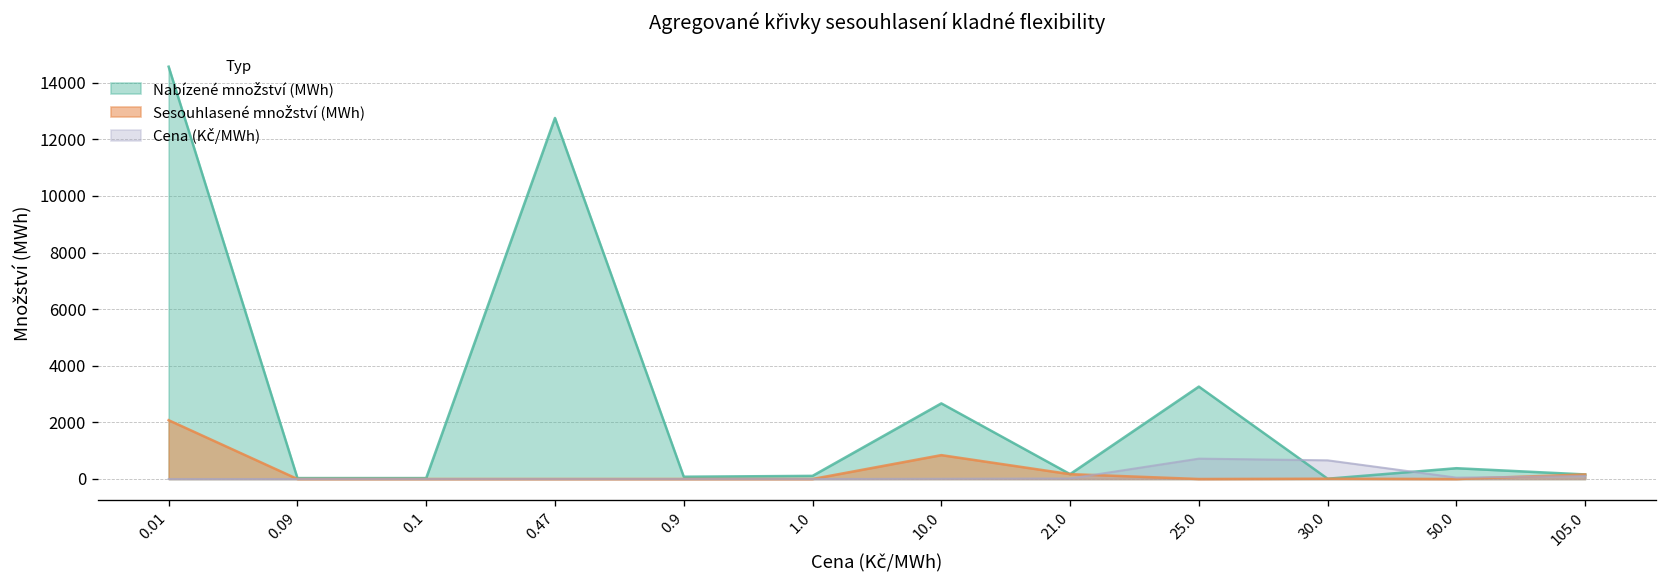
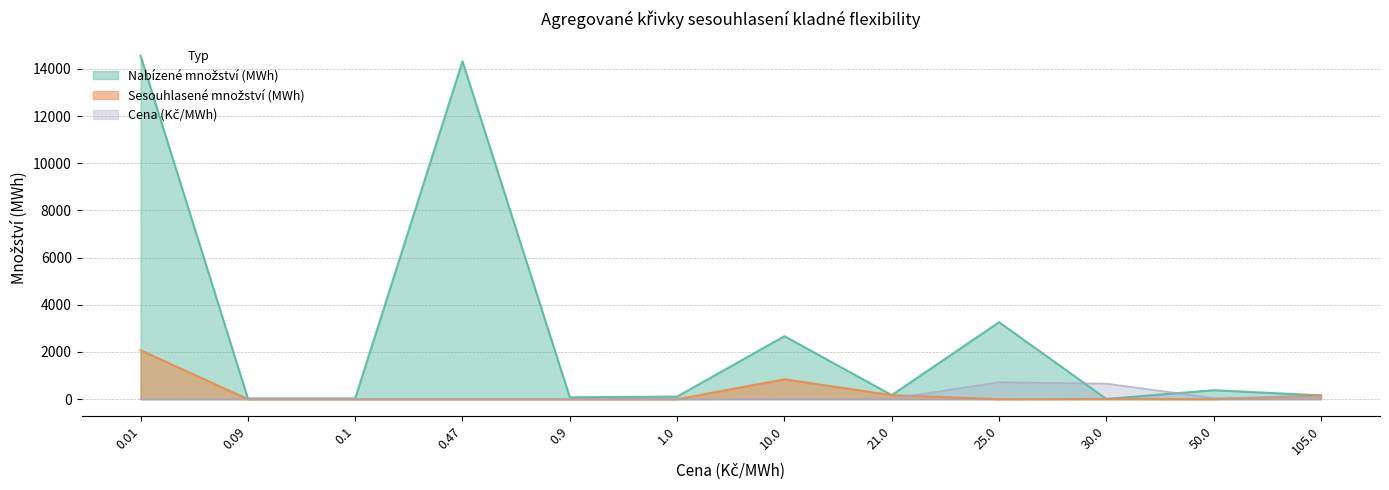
  {
    "Nabízené množství (MWh)": {
      "0.01": 14600,
-     "0.47": 12800,
+     "0.47": 14300,
      "10.0": 2700,
      "25.0": 3300,
      "50.0": 400
    },
    "Sesouhlasené množství (MWh)": {
      "0.01": 2100,
      "10.0": 800,
      "25.0": 0
    },
    "Cena (Kč/MWh)": {
      "0.01": 0,
      "10.0": 0,
      "21.0": 0,
      "25.0": 700,
      "30.0": 700
    }
  }
